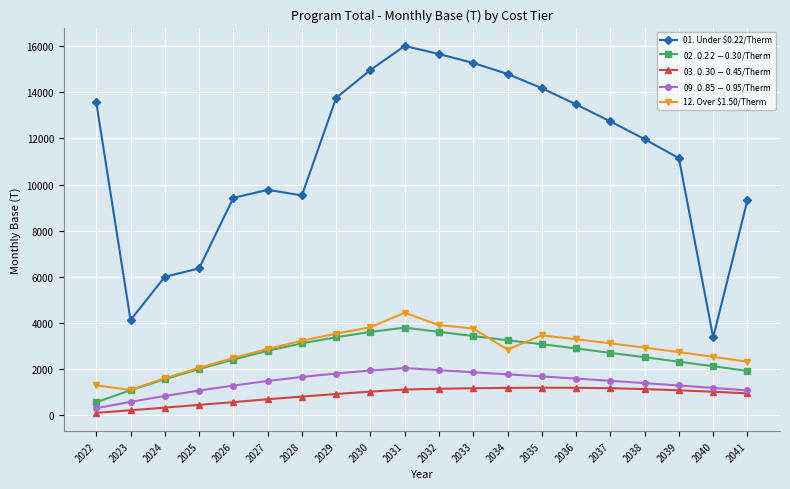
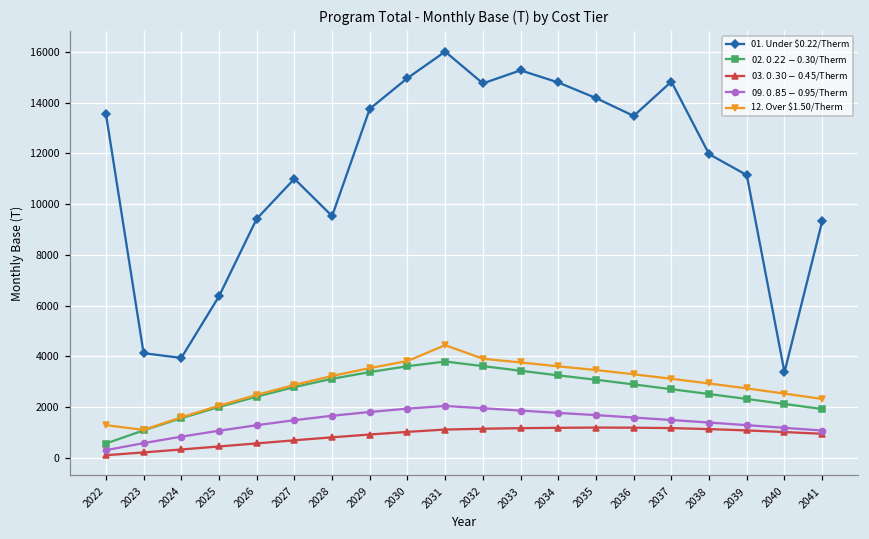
  {
    "01. Under $0.22/Therm": {
      "2022": 13600,
      "2023": 4100,
-     "2024": 6000,
+     "2024": 3900,
      "2025": 6400,
      "2026": 9400,
-     "2027": 9800,
+     "2027": 11000,
      "2028": 9500,
      "2029": 13800,
      "2030": 15000,
      "2031": 16000,
-     "2032": 15700,
+     "2032": 14800,
      "2033": 15300,
      "2034": 14800,
      "2035": 14200,
      "2036": 13500,
-     "2037": 12700,
+     "2037": 14800,
      "2038": 12000,
      "2039": 11100,
      "2040": 3400,
      "2041": 9300
    },
    "12. Over $1.50/Therm": {
      "2022": 1300,
      "2028": 3200,
      "2029": 3500,
      "2030": 3800,
      "2031": 4400,
      "2032": 3900,
      "2033": 3800,
-     "2034": 2800,
+     "2034": 3600,
      "2035": 3500,
      "2036": 3300,
      "2037": 3100,
      "2038": 2900,
      "2039": 2700,
      "2040": 2500,
      "2041": 2300
    }
  }
